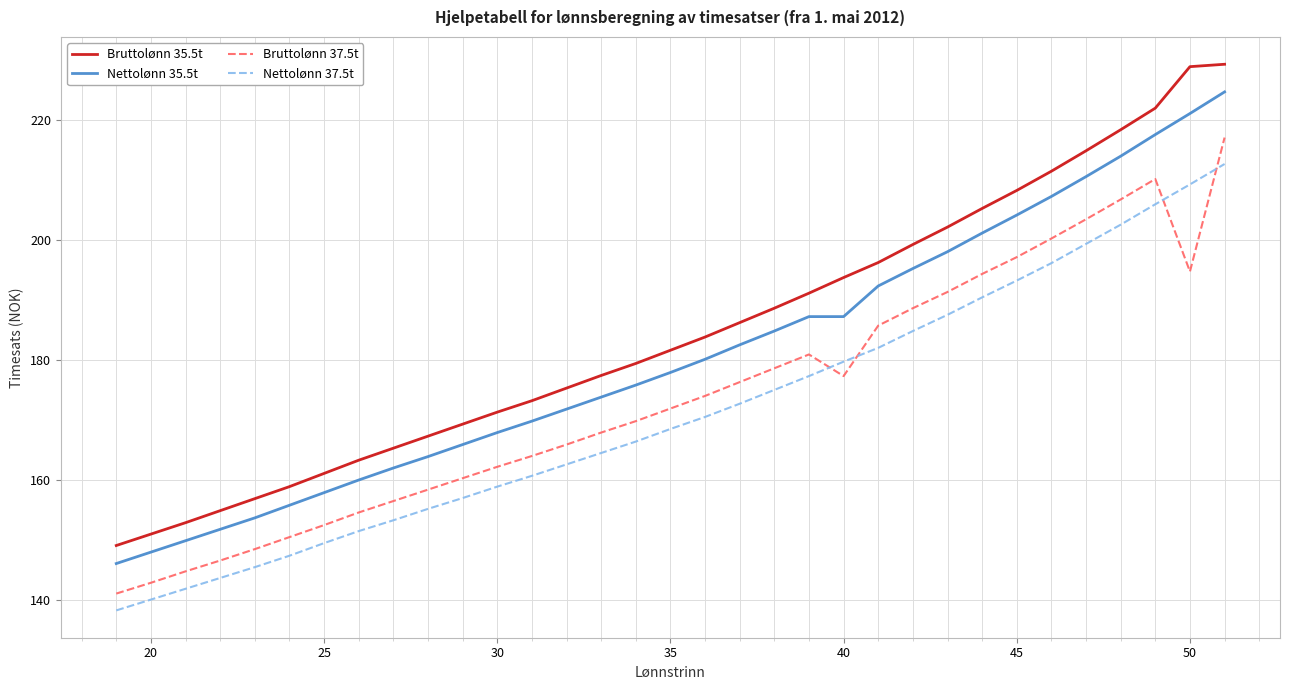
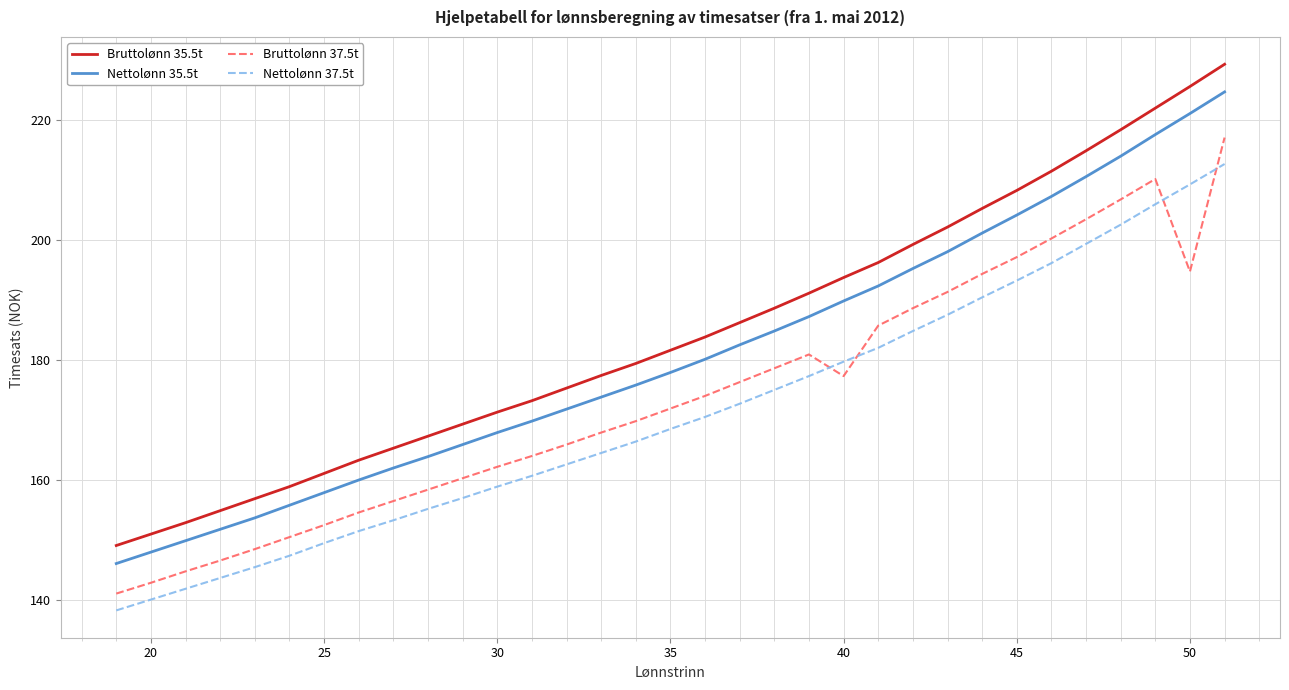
  {
    "Bruttolønn 35.5t": {
      "20": 151,
      "25": 161,
      "30": 171,
      "35": 182,
      "40": 194,
      "45": 208,
-     "50": 229
+     "50": 226
    },
    "Nettolønn 35.5t": {
      "20": 148,
      "25": 158,
      "30": 168,
      "35": 178,
-     "40": 187,
+     "40": 190,
      "45": 204,
      "50": 221
    },
    "Bruttolønn 37.5t": {
      "20": 143,
      "25": 153,
      "30": 162,
      "35": 172,
      "40": 177,
      "45": 197,
      "50": 195
    },
    "Nettolønn 37.5t": {
      "20": 140,
      "25": 150,
      "30": 159,
      "35": 169,
      "40": 180,
      "45": 193,
      "50": 209
    }
  }
